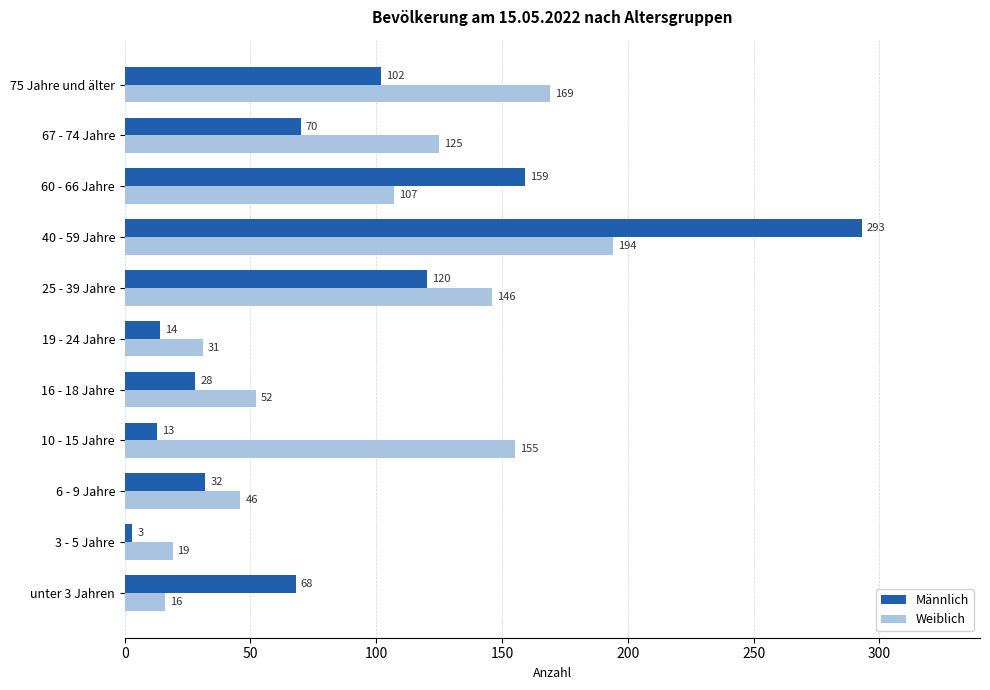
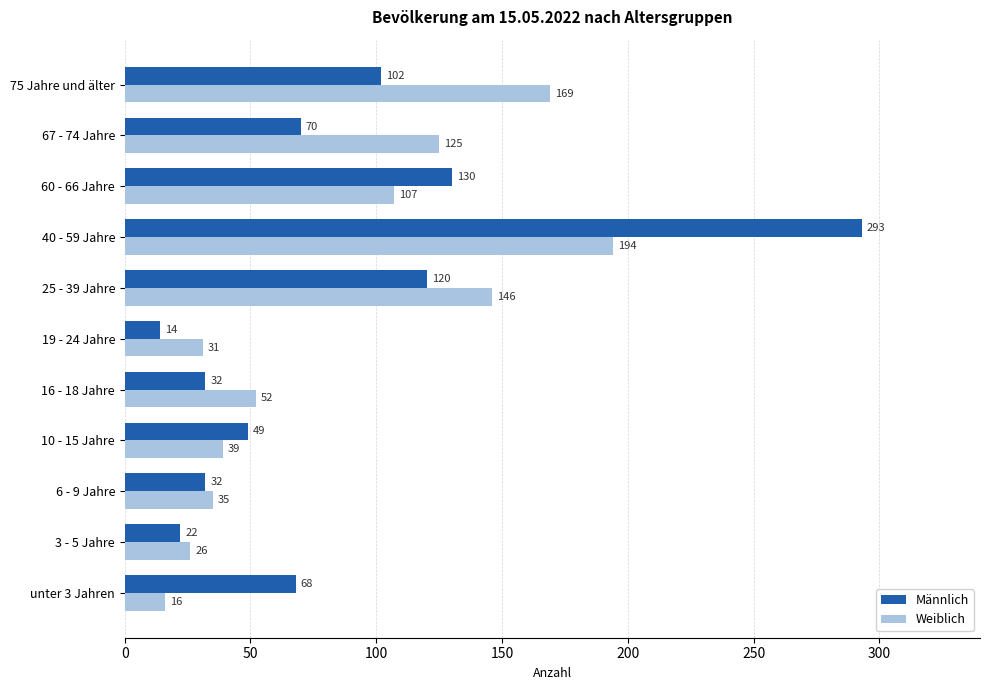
  {
    "Männlich": {
      "75 Jahre und älter": 102,
      "67 - 74 Jahre": 70,
-     "60 - 66 Jahre": 159,
+     "60 - 66 Jahre": 130,
      "40 - 59 Jahre": 293,
      "25 - 39 Jahre": 120,
      "19 - 24 Jahre": 14,
-     "16 - 18 Jahre": 28,
-     "10 - 15 Jahre": 13,
+     "16 - 18 Jahre": 32,
+     "10 - 15 Jahre": 49,
      "6 - 9 Jahre": 32,
-     "3 - 5 Jahre": 3,
+     "3 - 5 Jahre": 22,
      "unter 3 Jahren": 68
    },
    "Weiblich": {
      "75 Jahre und älter": 169,
      "67 - 74 Jahre": 125,
      "60 - 66 Jahre": 107,
      "40 - 59 Jahre": 194,
      "25 - 39 Jahre": 146,
      "19 - 24 Jahre": 31,
      "16 - 18 Jahre": 52,
-     "10 - 15 Jahre": 155,
-     "6 - 9 Jahre": 46,
-     "3 - 5 Jahre": 19,
+     "10 - 15 Jahre": 39,
+     "6 - 9 Jahre": 35,
+     "3 - 5 Jahre": 26,
      "unter 3 Jahren": 16
    }
  }
